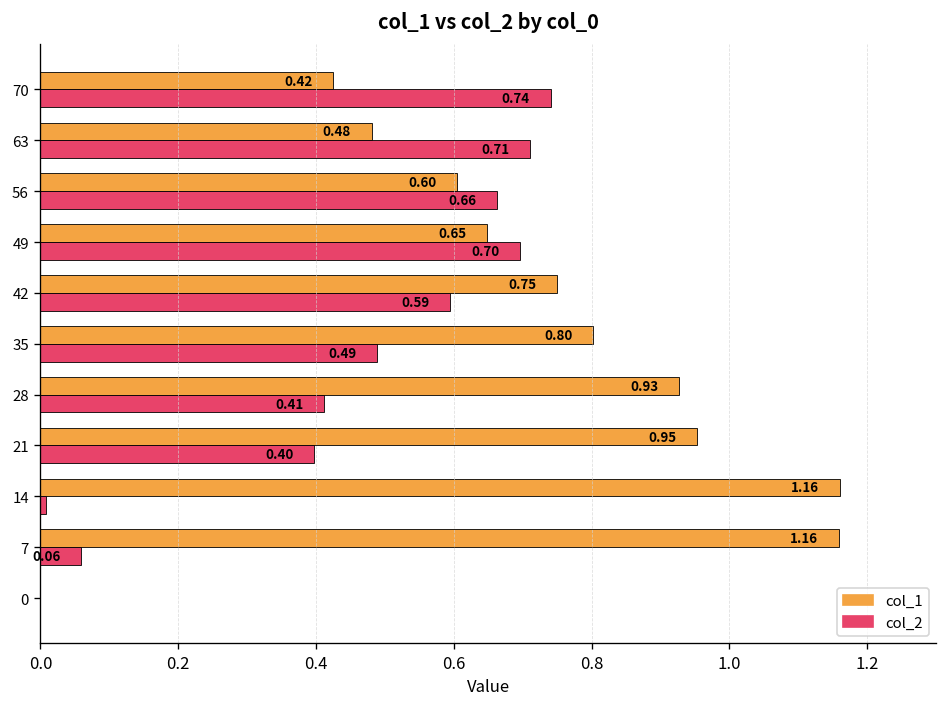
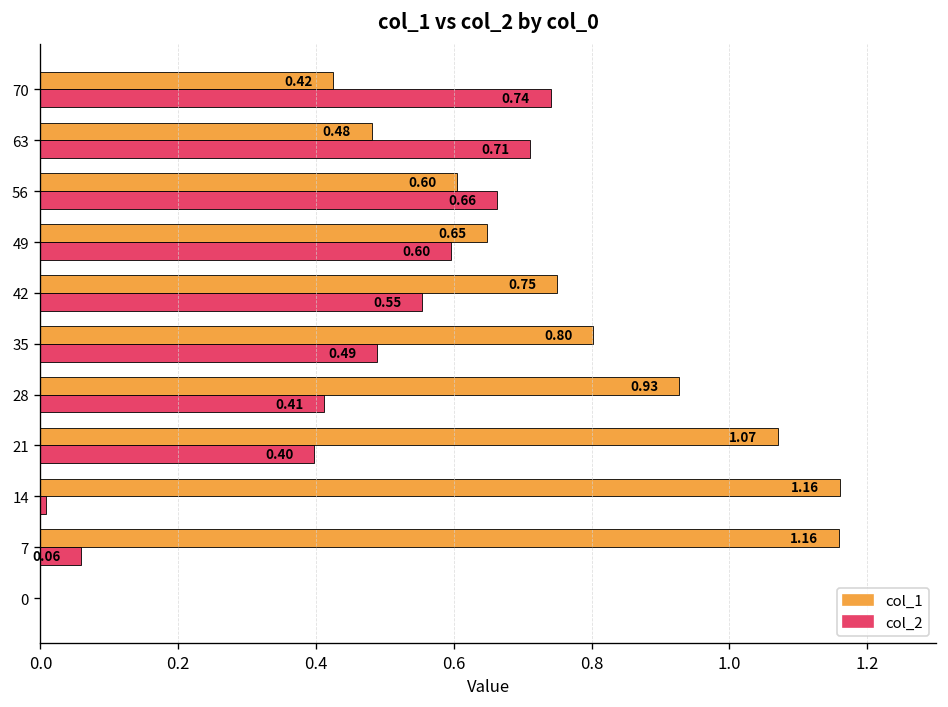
  {
    "col_1": {
      "70": 0.42,
      "63": 0.48,
      "56": 0.60,
      "49": 0.65,
      "42": 0.75,
      "35": 0.80,
      "28": 0.93,
-     "21": 0.95,
+     "21": 1.07,
      "14": 1.16,
      "7": 1.16
    },
    "col_2": {
      "70": 0.74,
      "63": 0.71,
      "56": 0.66,
-     "49": 0.70,
-     "42": 0.59,
+     "49": 0.60,
+     "42": 0.55,
      "35": 0.49,
      "28": 0.41,
      "21": 0.40,
      "7": 0.06
    }
  }
